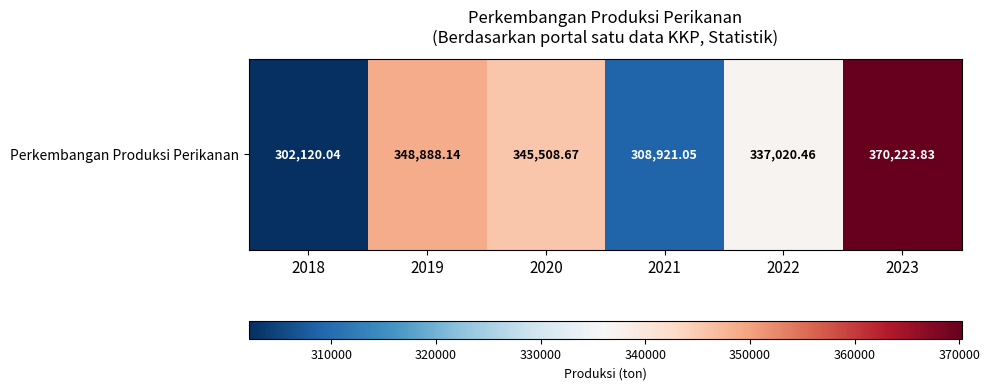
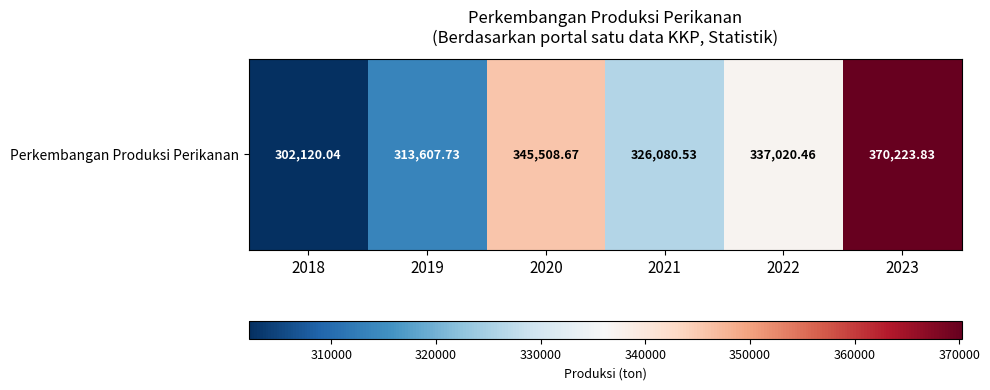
  {
    "Perkembangan Produksi Perikanan": {
      "2018": "302,120.04",
-     "2019": "348,888.14",
+     "2019": "313,607.73",
      "2020": "345,508.67",
-     "2021": "308,921.05",
+     "2021": "326,080.53",
      "2022": "337,020.46",
      "2023": "370,223.83"
    }
  }
